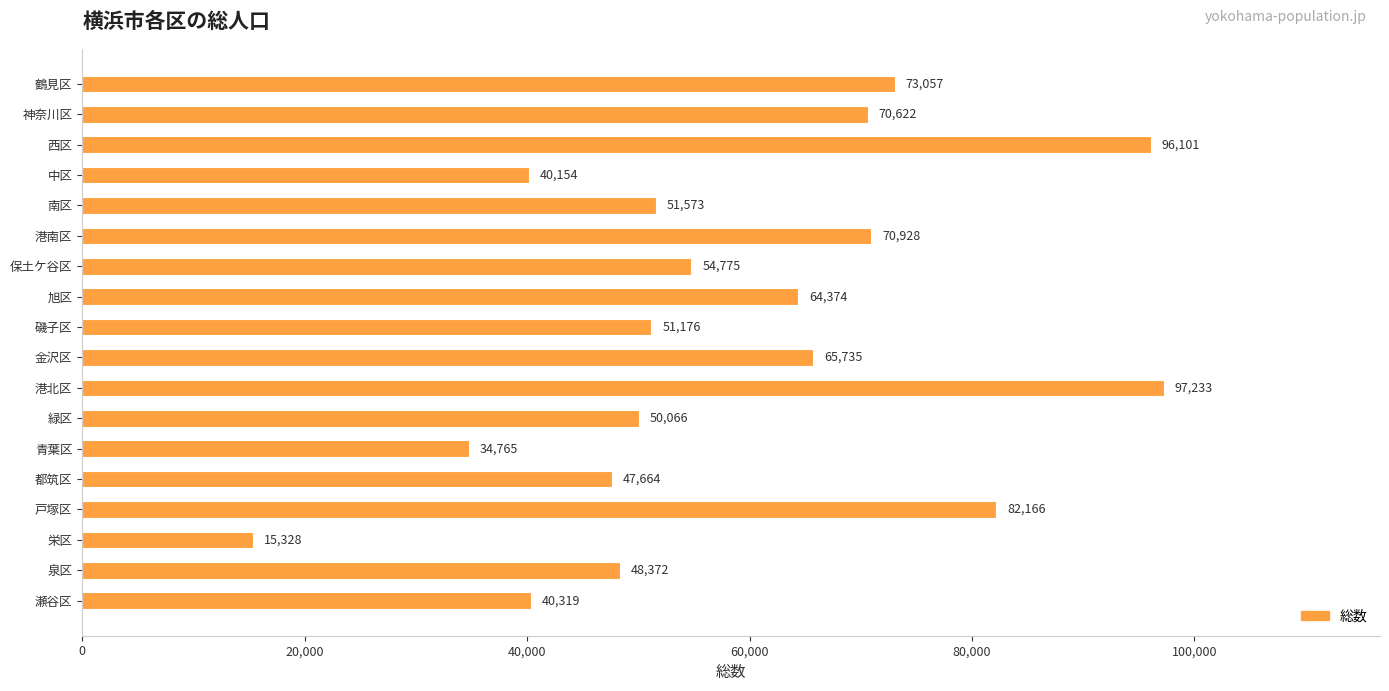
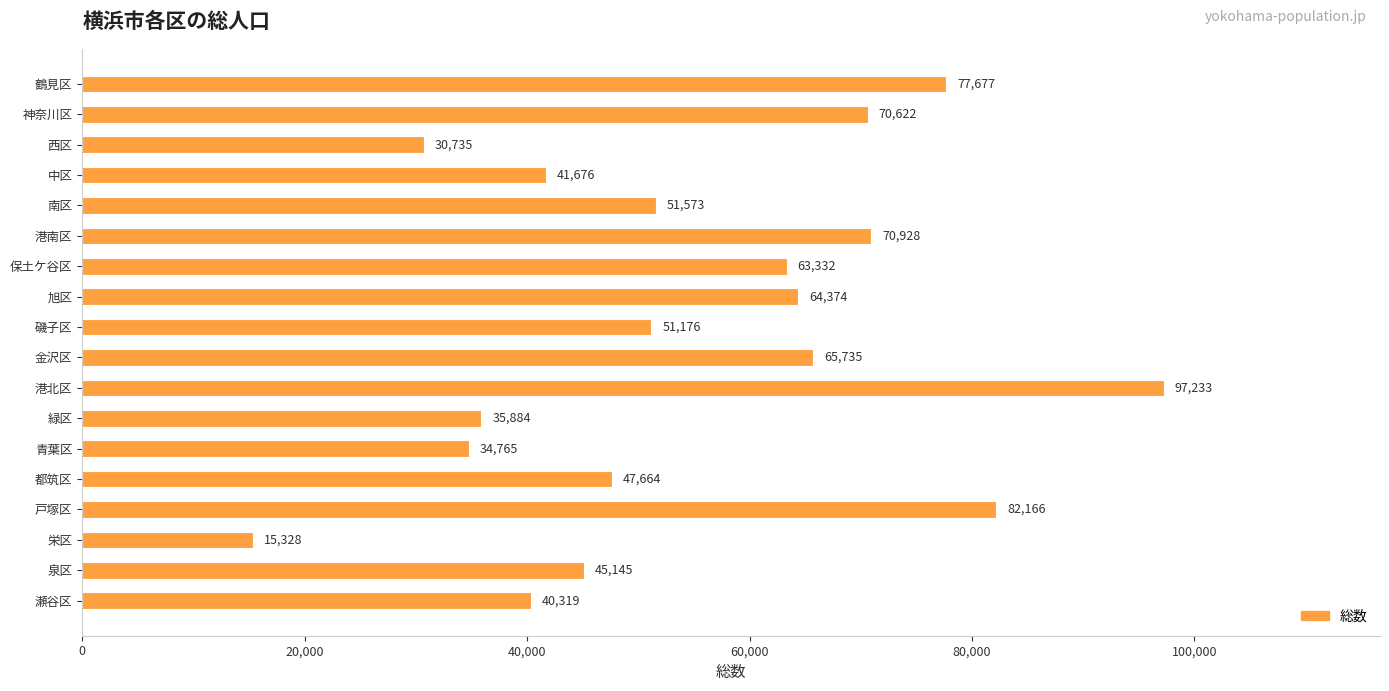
  {
-   "鶴見区": "73,057",
+   "鶴見区": "77,677",
    "神奈川区": "70,622",
-   "西区": "96,101",
-   "中区": "40,154",
+   "西区": "30,735",
+   "中区": "41,676",
    "南区": "51,573",
    "港南区": "70,928",
-   "保土ケ谷区": "54,775",
+   "保土ケ谷区": "63,332",
    "旭区": "64,374",
    "磯子区": "51,176",
    "金沢区": "65,735",
    "港北区": "97,233",
-   "緑区": "50,066",
+   "緑区": "35,884",
    "青葉区": "34,765",
    "都筑区": "47,664",
    "戸塚区": "82,166",
    "栄区": "15,328",
-   "泉区": "48,372",
+   "泉区": "45,145",
    "瀬谷区": "40,319"
  }
